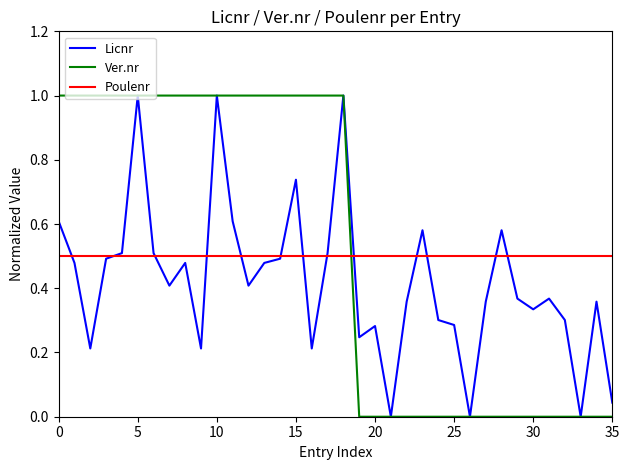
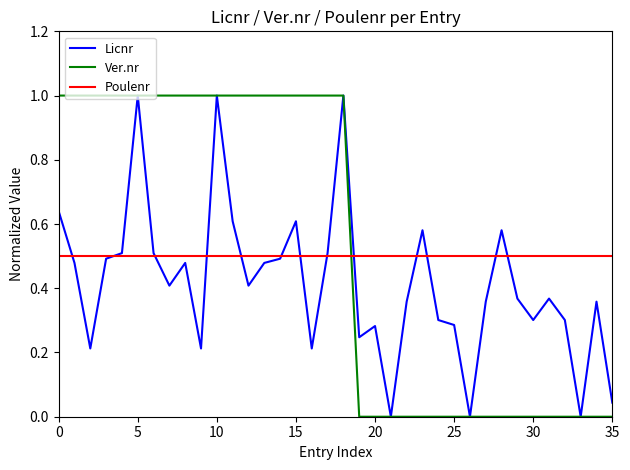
  {
    "Licnr": {
-     "0": 0.61,
-     "15": 0.74,
+     "0": 0.64,
+     "15": 0.61,
      "20": 0.28,
      "25": 0.29,
-     "30": 0.33,
+     "30": 0.30,
      "35": 0.04
    },
    "Ver.nr": {
      "0": 1.00,
      "15": 1.00,
      "20": 0.00,
      "25": 0.00,
      "30": 0.00,
      "35": 0.00
    },
    "Poulenr": {
      "0": 0.50,
      "5": 0.50,
      "10": 0.50,
      "15": 0.50,
      "20": 0.50,
      "25": 0.50,
      "30": 0.50,
      "35": 0.50
    }
  }
